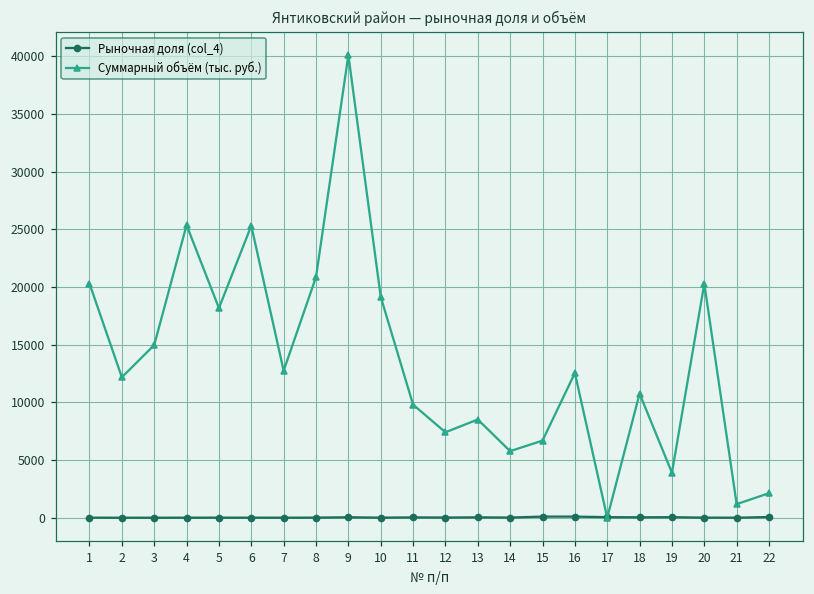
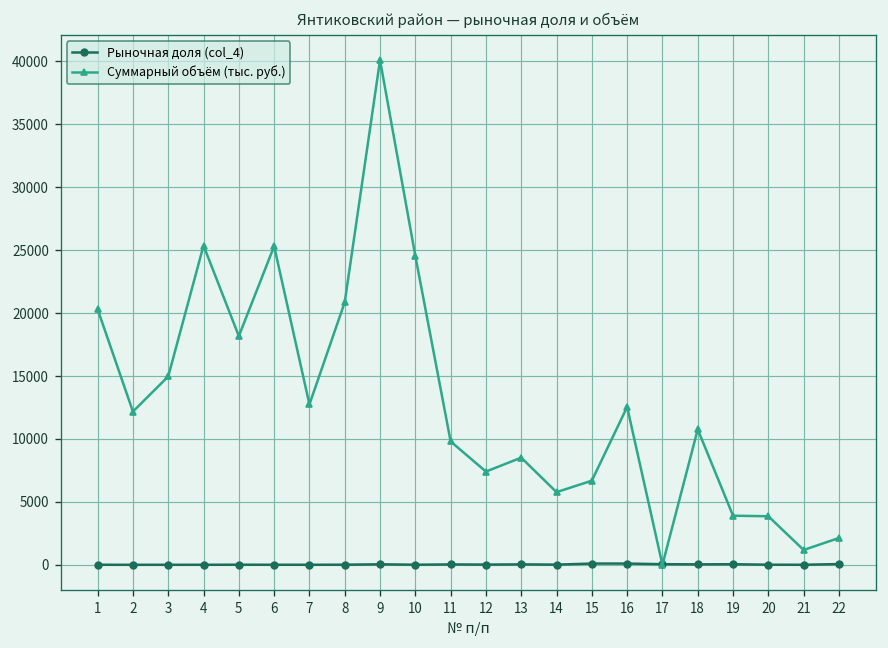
  {
    "Рыночная доля (col_4)": {
      "1": 0,
      "2": 0,
      "3": 0,
      "4": 0,
      "5": 0,
      "6": 0,
      "7": 0,
      "8": 0,
      "9": 0,
      "10": 0,
      "11": 0,
      "12": 0,
      "13": 0,
      "14": 0,
      "15": 100,
      "16": 100,
      "18": 0,
      "19": 0,
      "20": 0,
      "21": 0,
      "22": 100
    },
    "Суммарный объём (тыс. руб.)": {
      "1": 20300,
      "2": 12200,
      "3": 15000,
      "4": 25400,
      "5": 18200,
      "6": 25300,
      "7": 12700,
      "8": 20900,
      "9": 40100,
-     "10": 19200,
+     "10": 24500,
      "11": 9800,
      "12": 7400,
      "13": 8500,
      "14": 5800,
      "15": 6700,
      "16": 12500,
      "18": 10800,
      "19": 3900,
-     "20": 20300,
+     "20": 3900,
      "21": 1200,
      "22": 2100
    }
  }
